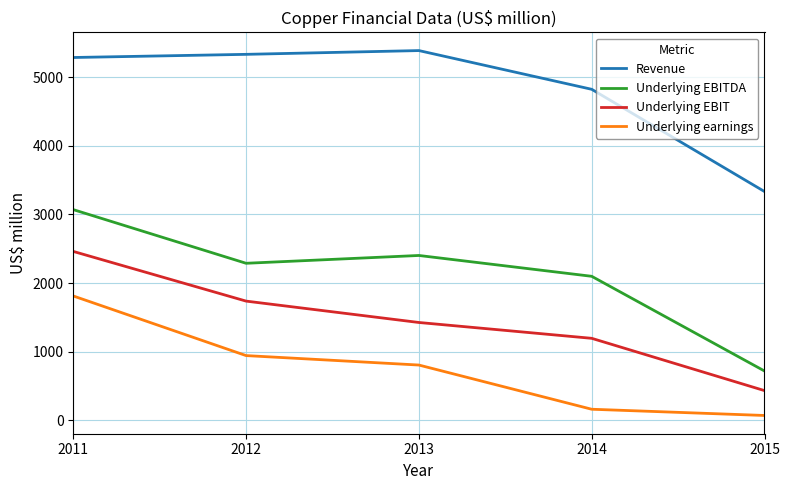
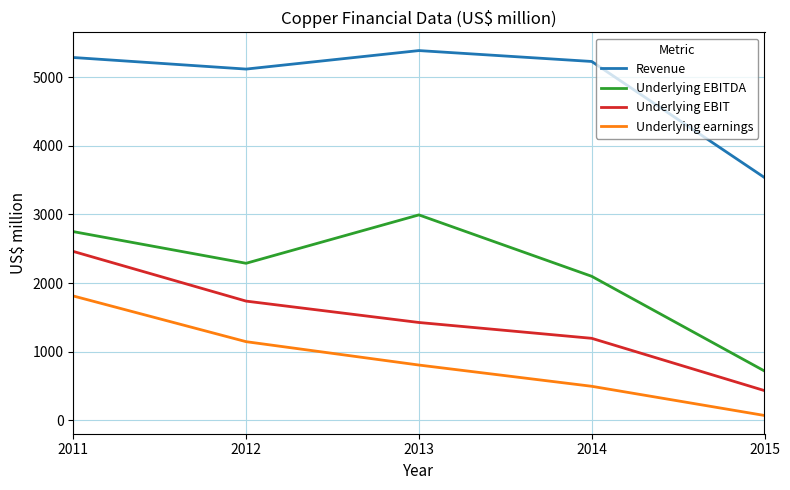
  {
    "Revenue": {
      "2011": 5300,
-     "2012": 5300,
+     "2012": 5100,
      "2013": 5400,
-     "2014": 4800,
-     "2015": 3300
+     "2014": 5200,
+     "2015": 3500
    },
    "Underlying EBITDA": {
-     "2011": 3100,
+     "2011": 2800,
      "2012": 2300,
-     "2013": 2400,
+     "2013": 3000,
      "2014": 2100,
      "2015": 700
    },
    "Underlying EBIT": {
      "2011": 2500,
      "2012": 1700,
      "2013": 1400,
      "2014": 1200,
      "2015": 400
    },
    "Underlying earnings": {
      "2011": 1800,
-     "2012": 900,
+     "2012": 1100,
      "2013": 800,
-     "2014": 200,
+     "2014": 500,
      "2015": 100
    }
  }
